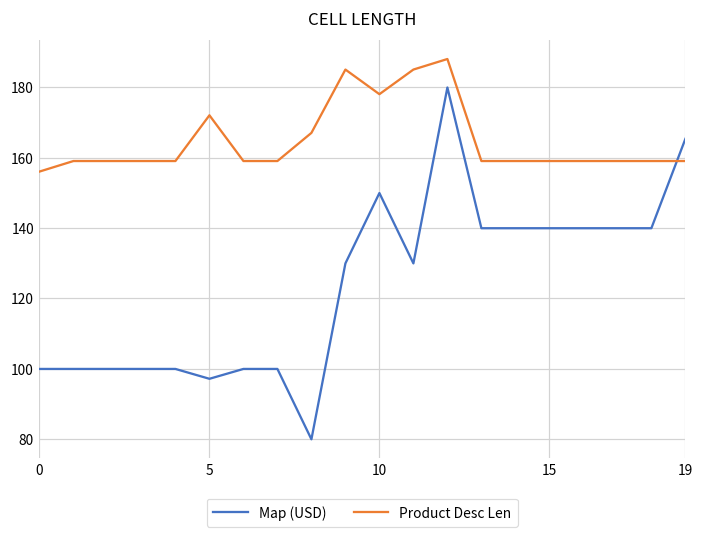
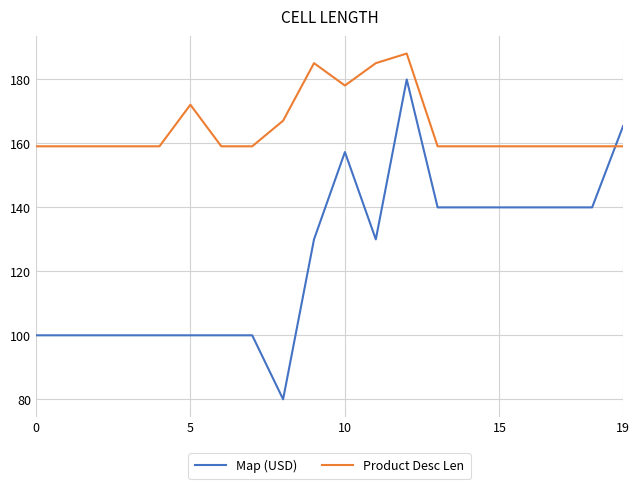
  {
    "Map (USD)": {
      "0": 100,
-     "5": 97,
-     "10": 150,
+     "5": 100,
+     "10": 157,
      "15": 140,
      "19": 165
    },
    "Product Desc Len": {
-     "0": 156,
+     "0": 159,
      "5": 172,
      "10": 178,
      "15": 159,
      "19": 159
    }
  }
